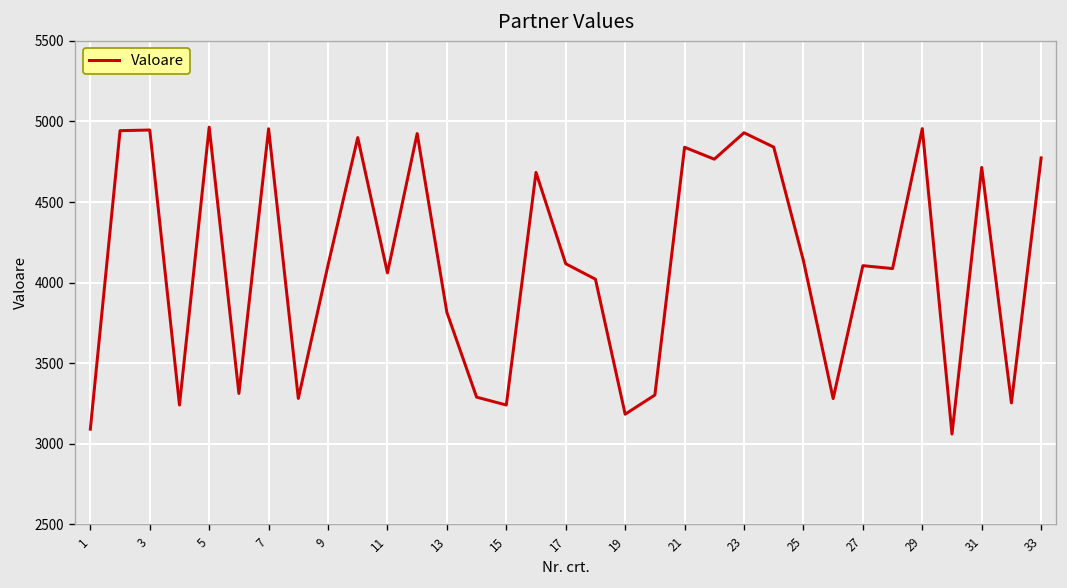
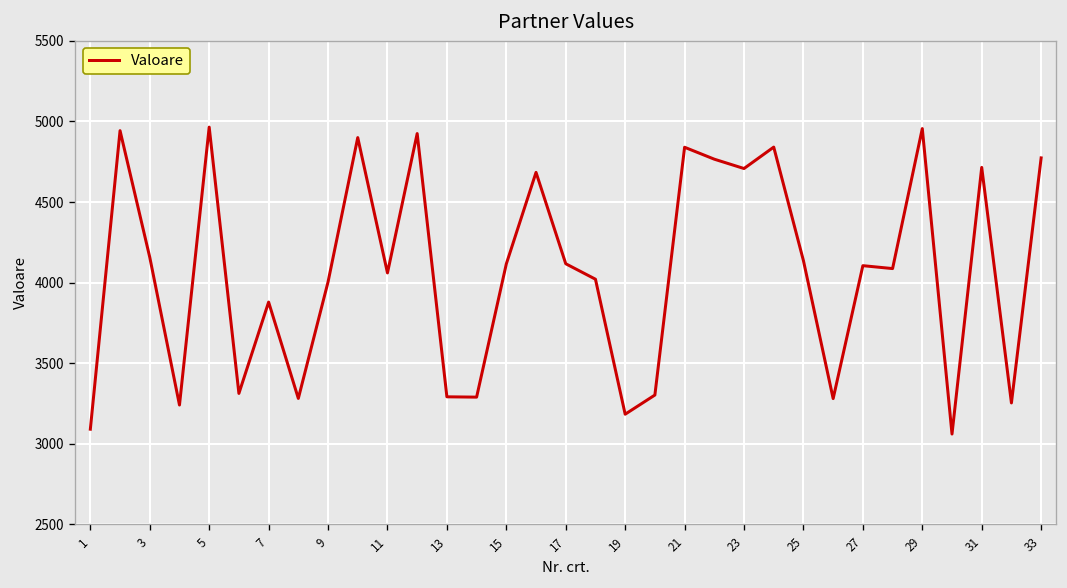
  {
    "1": 3090,
-   "3": 4950,
+   "3": 4160,
    "5": 4970,
-   "7": 4960,
-   "9": 4110,
+   "7": 3880,
+   "9": 4000,
    "11": 4060,
-   "13": 3820,
-   "15": 3240,
+   "13": 3290,
+   "15": 4120,
    "17": 4120,
    "19": 3180,
    "21": 4840,
-   "23": 4930,
+   "23": 4710,
    "25": 4140,
    "27": 4110,
    "29": 4960,
    "31": 4720,
    "33": 4770
  }
